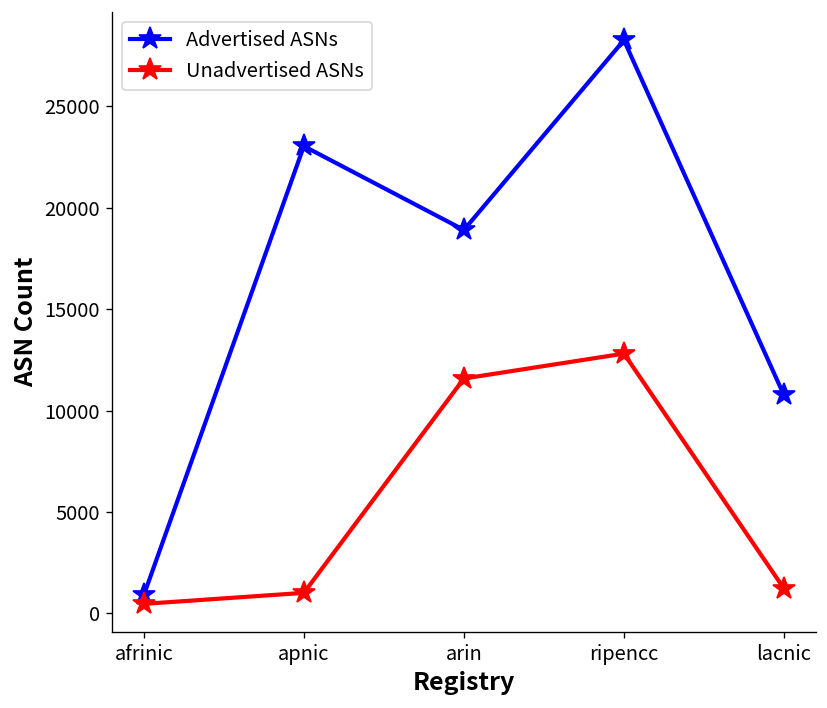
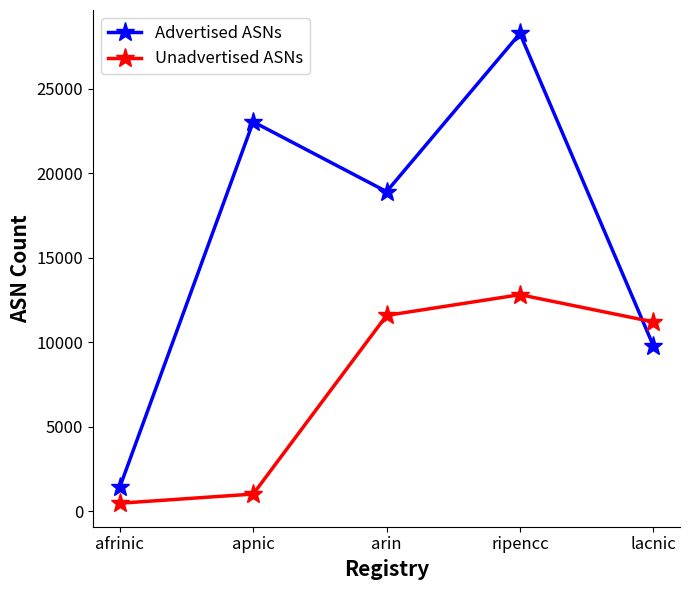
  {
    "Advertised ASNs": {
-     "afrinic": 900,
+     "afrinic": 1400,
      "apnic": 23000,
      "arin": 18900,
      "ripencc": 28300,
-     "lacnic": 10800
+     "lacnic": 9800
    },
    "Unadvertised ASNs": {
      "afrinic": 500,
      "apnic": 1000,
      "arin": 11600,
      "ripencc": 12800,
-     "lacnic": 1200
+     "lacnic": 11200
    }
  }
